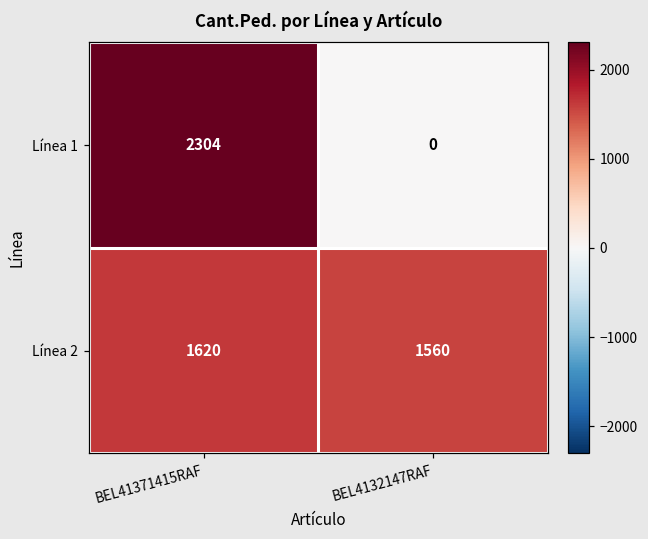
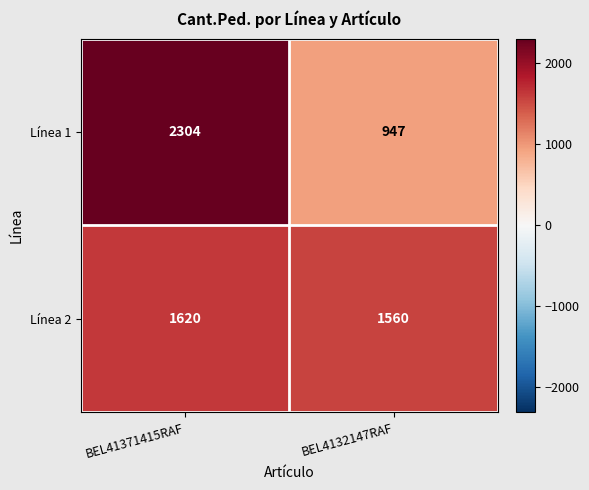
  {
    "Línea 1": {
      "BEL41371415RAF": 2304,
-     "BEL4132147RAF": 0
+     "BEL4132147RAF": 947
    },
    "Línea 2": {
      "BEL41371415RAF": 1620,
      "BEL4132147RAF": 1560
    }
  }
